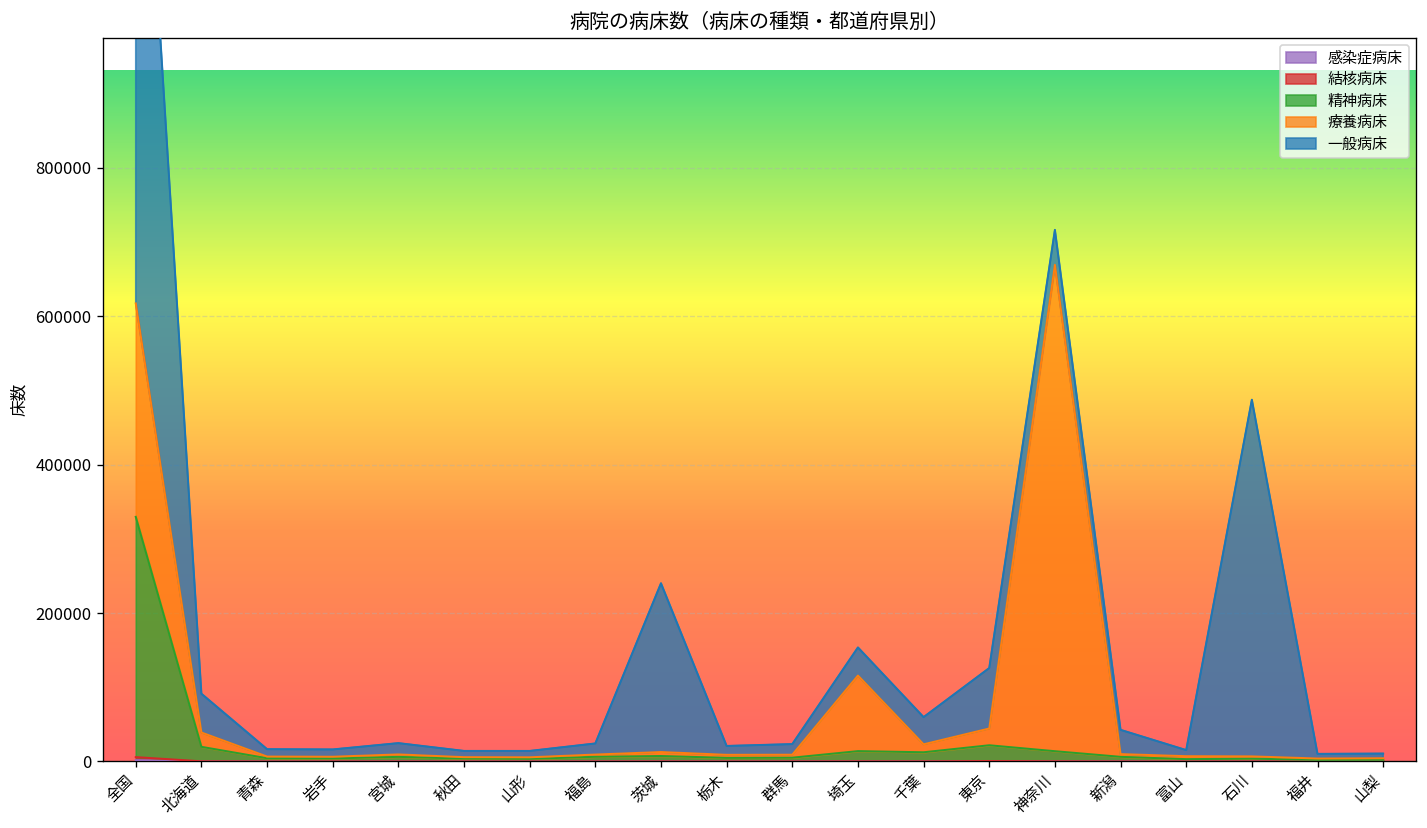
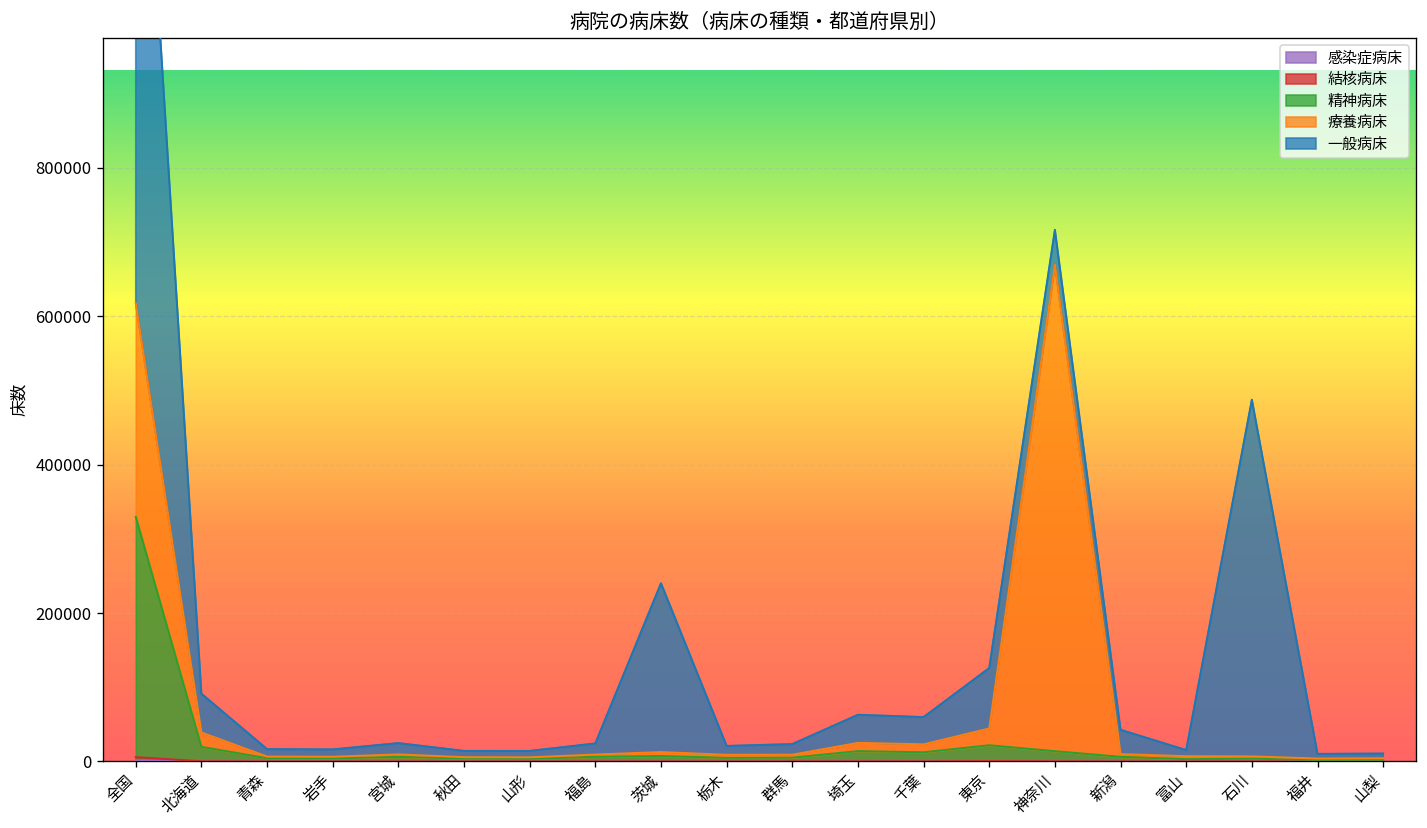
  {
    "精神病床": {
      "全国": 320000,
      "北海道": 20000,
      "茨城": 10000,
      "埼玉": 10000,
      "千葉": 10000,
      "東京": 20000,
      "神奈川": 10000
    },
    "療養病床": {
      "全国": 290000,
      "北海道": 20000,
      "茨城": 10000,
-     "埼玉": 100000,
+     "埼玉": 10000,
      "千葉": 10000,
      "東京": 20000,
      "神奈川": 660000
    },
    "一般病床": {
      "北海道": 50000,
      "青森": 10000,
      "岩手": 10000,
      "宮城": 20000,
      "秋田": 10000,
      "山形": 10000,
      "福島": 10000,
      "茨城": 230000,
      "栃木": 10000,
      "群馬": 10000,
      "埼玉": 40000,
      "千葉": 40000,
      "東京": 80000,
      "神奈川": 50000,
      "新潟": 30000,
      "富山": 10000,
      "石川": 480000,
      "福井": 10000,
      "山梨": 10000
    }
  }
